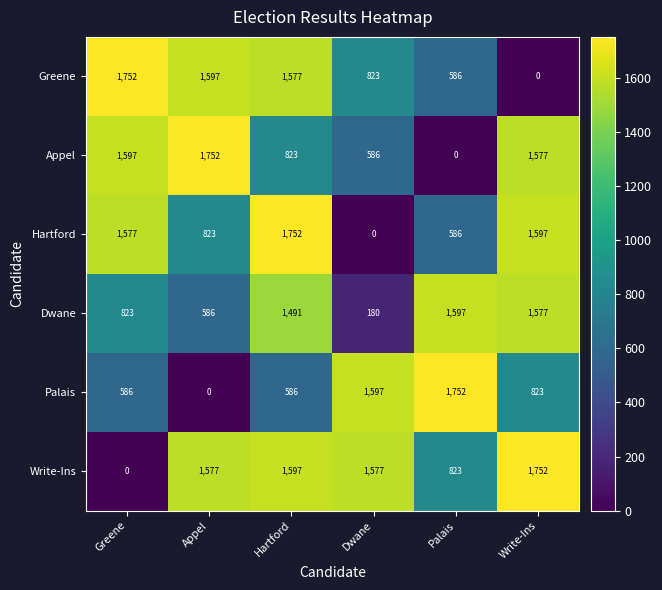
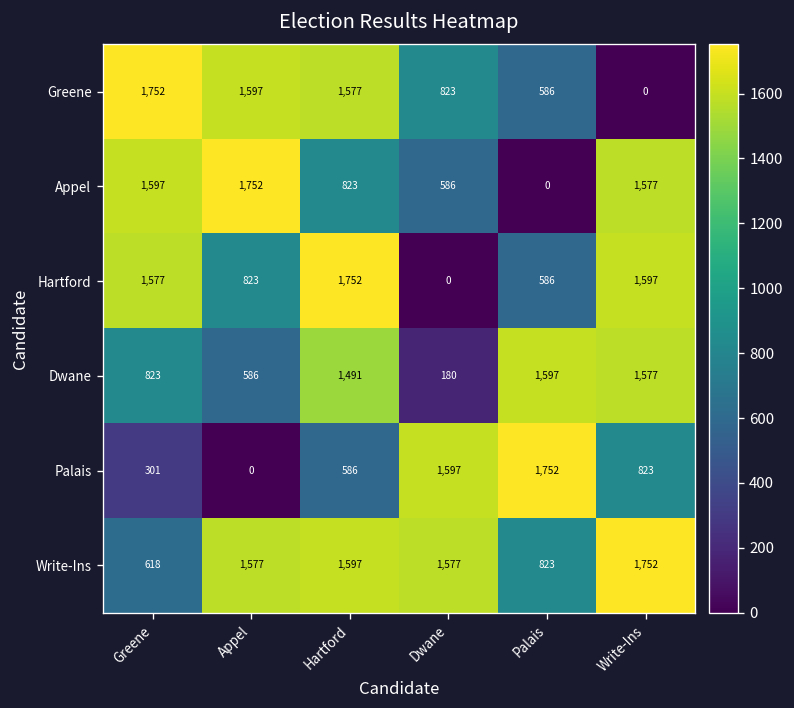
  {
    "Greene": {
      "Greene": "1,752",
      "Appel": "1,597",
      "Hartford": "1,577",
      "Dwane": "823",
      "Palais": "586",
      "Write-Ins": "0"
    },
    "Appel": {
      "Greene": "1,597",
      "Appel": "1,752",
      "Hartford": "823",
      "Dwane": "586",
      "Palais": "0",
      "Write-Ins": "1,577"
    },
    "Hartford": {
      "Greene": "1,577",
      "Appel": "823",
      "Hartford": "1,752",
      "Dwane": "0",
      "Palais": "586",
      "Write-Ins": "1,597"
    },
    "Dwane": {
      "Greene": "823",
      "Appel": "586",
      "Hartford": "1,491",
      "Dwane": "180",
      "Palais": "1,597",
      "Write-Ins": "1,577"
    },
    "Palais": {
-     "Greene": "586",
+     "Greene": "301",
      "Appel": "0",
      "Hartford": "586",
      "Dwane": "1,597",
      "Palais": "1,752",
      "Write-Ins": "823"
    },
    "Write-Ins": {
-     "Greene": "0",
+     "Greene": "618",
      "Appel": "1,577",
      "Hartford": "1,597",
      "Dwane": "1,577",
      "Palais": "823",
      "Write-Ins": "1,752"
    }
  }
